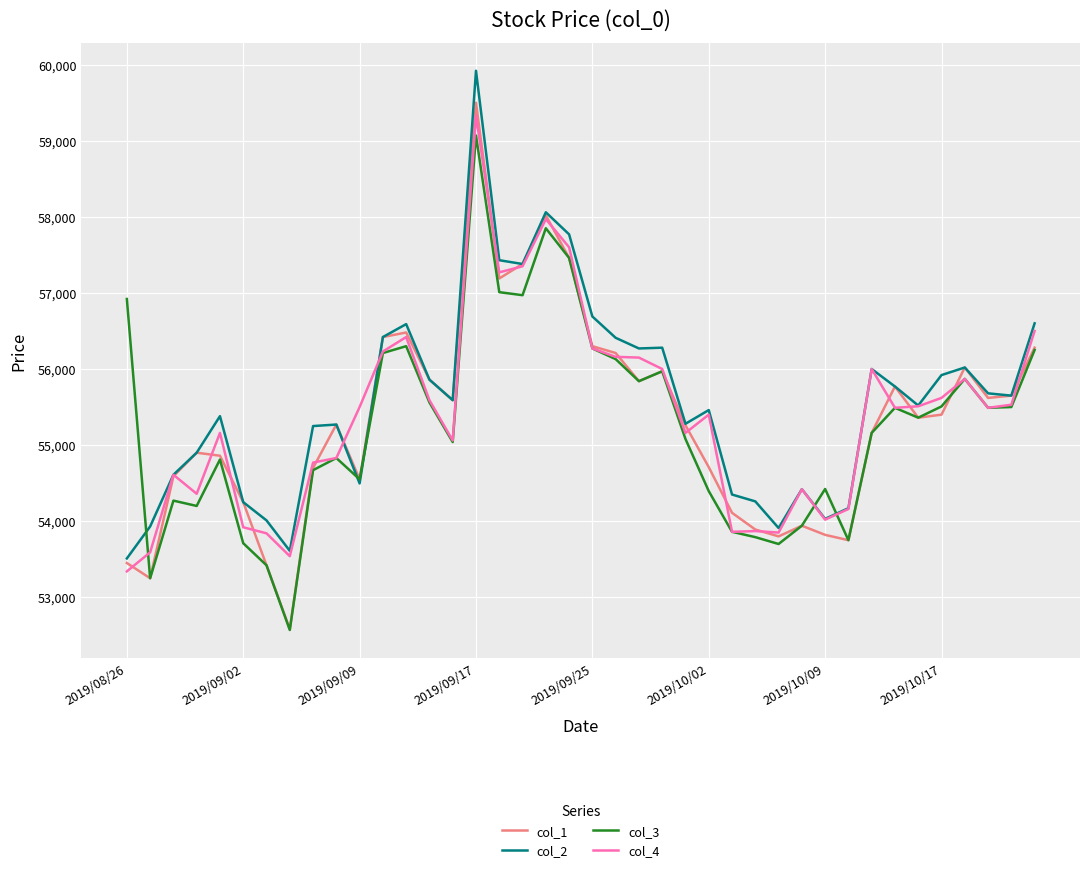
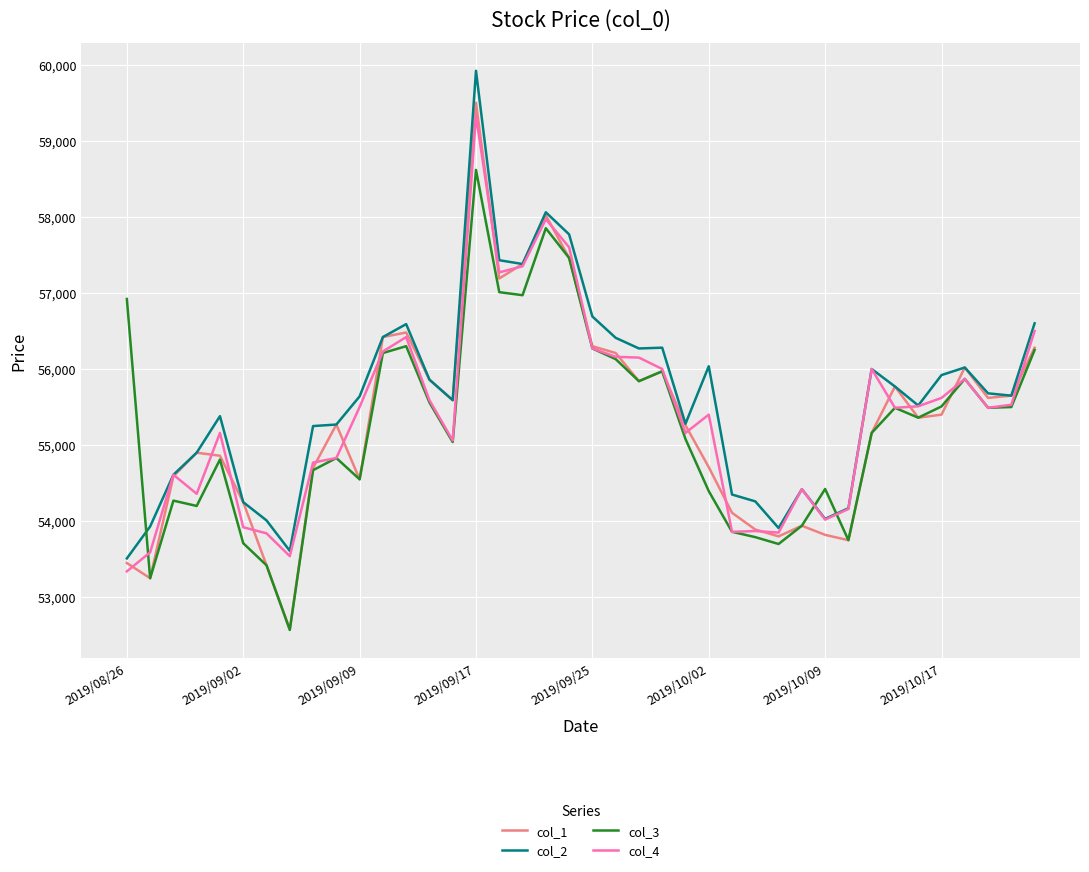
  {
    "col_2": {
      "2019/08/26": "53,500",
-     "2019/09/09": "54,500",
+     "2019/09/09": "55,600",
      "2019/09/17": "59,900",
      "2019/09/25": "56,700",
-     "2019/10/02": "55,500",
+     "2019/10/02": "56,000",
      "2019/10/17": "55,900"
    },
    "col_3": {
      "2019/08/26": "56,900",
      "2019/09/02": "53,700",
-     "2019/09/17": "59,100",
+     "2019/09/17": "58,600",
      "2019/10/02": "54,400",
      "2019/10/09": "54,400",
      "2019/10/17": "55,500"
    }
  }
